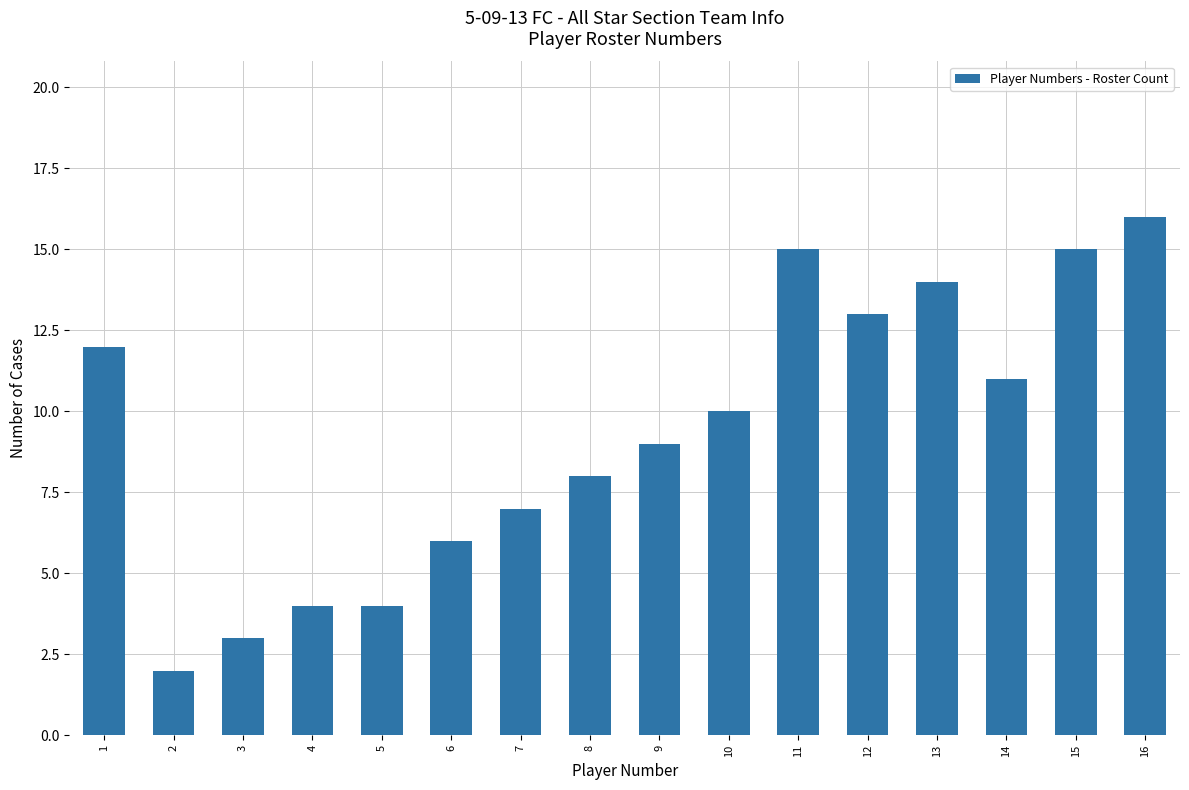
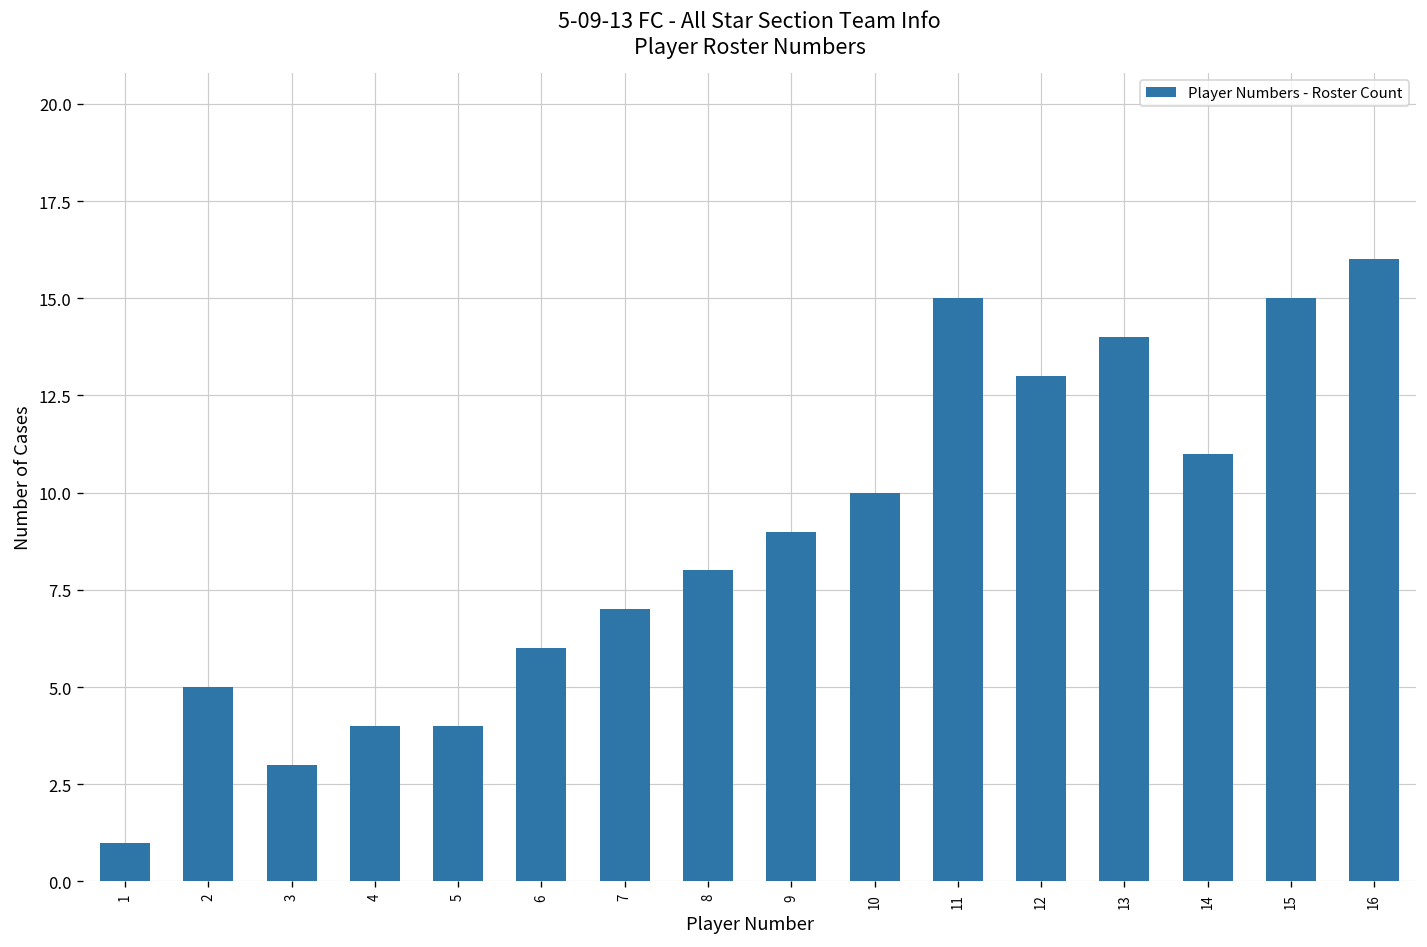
  {
-   "1": 12,
-   "2": 2,
+   "1": 1,
+   "2": 5,
    "3": 3,
    "4": 4,
    "5": 4,
    "6": 6,
    "7": 7,
    "8": 8,
    "9": 9,
    "10": 10,
    "11": 15,
    "12": 13,
    "13": 14,
    "14": 11,
    "15": 15,
    "16": 16
  }
